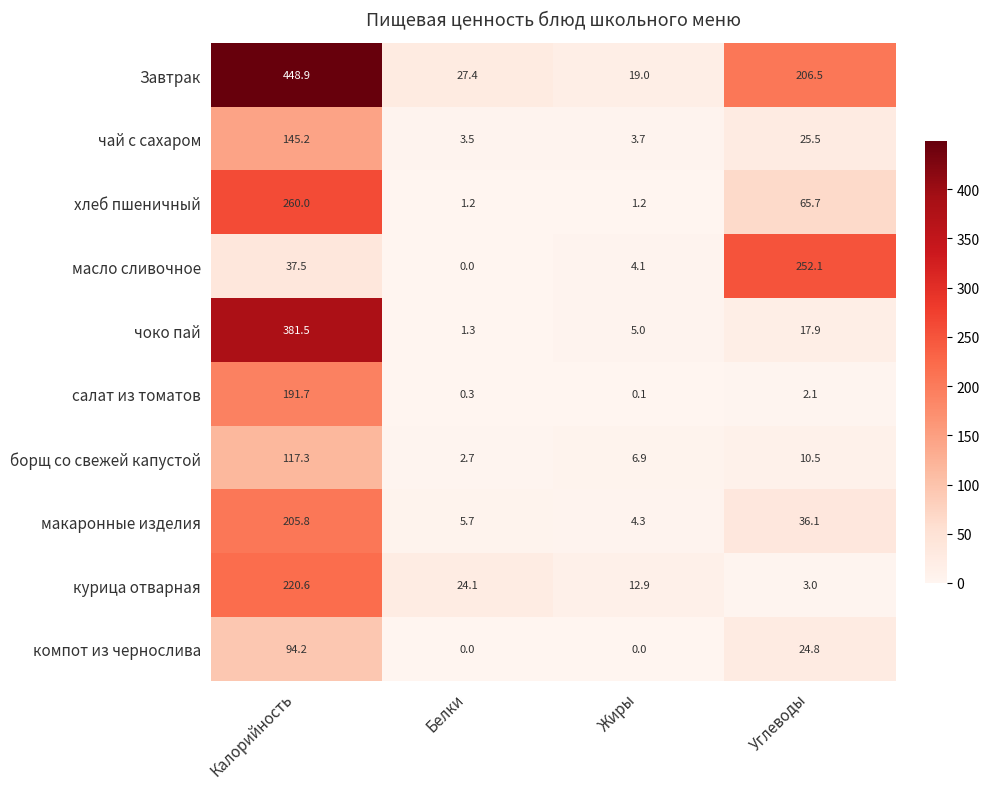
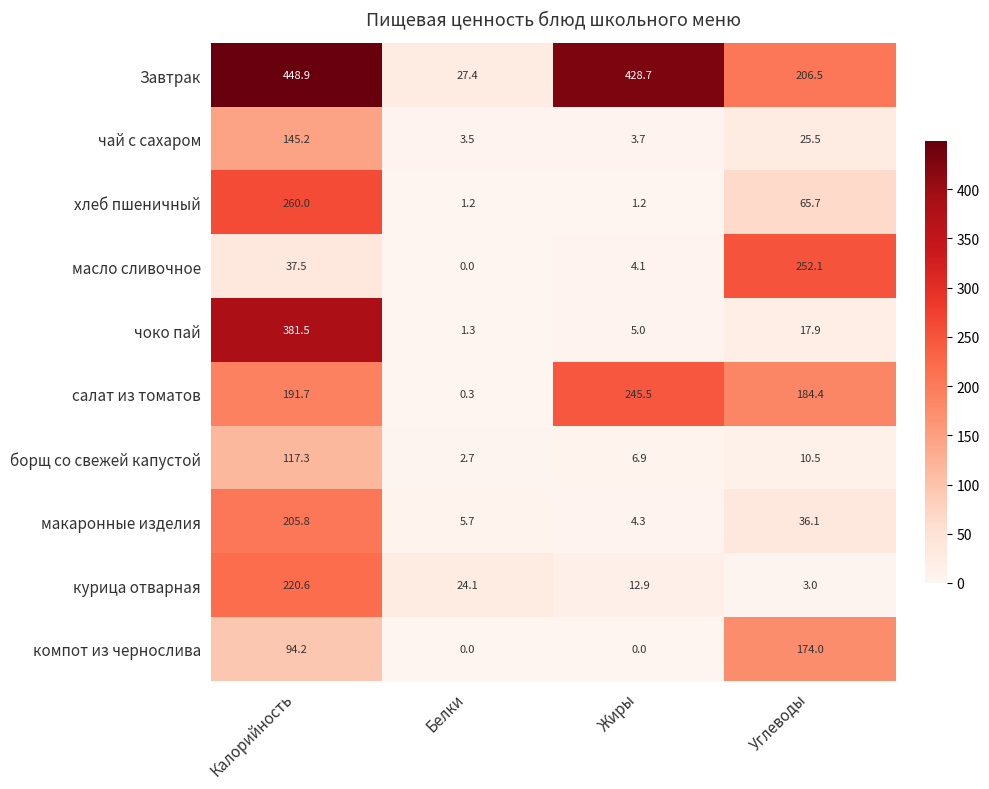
  {
    "Завтрак": {
      "Калорийность": 448.9,
      "Белки": 27.4,
-     "Жиры": 19.0,
+     "Жиры": 428.7,
      "Углеводы": 206.5
    },
    "чай с сахаром": {
      "Калорийность": 145.2,
      "Белки": 3.5,
      "Жиры": 3.7,
      "Углеводы": 25.5
    },
    "хлеб пшеничный": {
      "Калорийность": 260.0,
      "Белки": 1.2,
      "Жиры": 1.2,
      "Углеводы": 65.7
    },
    "масло сливочное": {
      "Калорийность": 37.5,
      "Белки": 0.0,
      "Жиры": 4.1,
      "Углеводы": 252.1
    },
    "чоко пай": {
      "Калорийность": 381.5,
      "Белки": 1.3,
      "Жиры": 5.0,
      "Углеводы": 17.9
    },
    "салат из томатов": {
      "Калорийность": 191.7,
      "Белки": 0.3,
-     "Жиры": 0.1,
-     "Углеводы": 2.1
+     "Жиры": 245.5,
+     "Углеводы": 184.4
    },
    "борщ со свежей капустой": {
      "Калорийность": 117.3,
      "Белки": 2.7,
      "Жиры": 6.9,
      "Углеводы": 10.5
    },
    "макаронные изделия": {
      "Калорийность": 205.8,
      "Белки": 5.7,
      "Жиры": 4.3,
      "Углеводы": 36.1
    },
    "курица отварная": {
      "Калорийность": 220.6,
      "Белки": 24.1,
      "Жиры": 12.9,
      "Углеводы": 3.0
    },
    "компот из чернослива": {
      "Калорийность": 94.2,
      "Белки": 0.0,
      "Жиры": 0.0,
-     "Углеводы": 24.8
+     "Углеводы": 174.0
    }
  }
